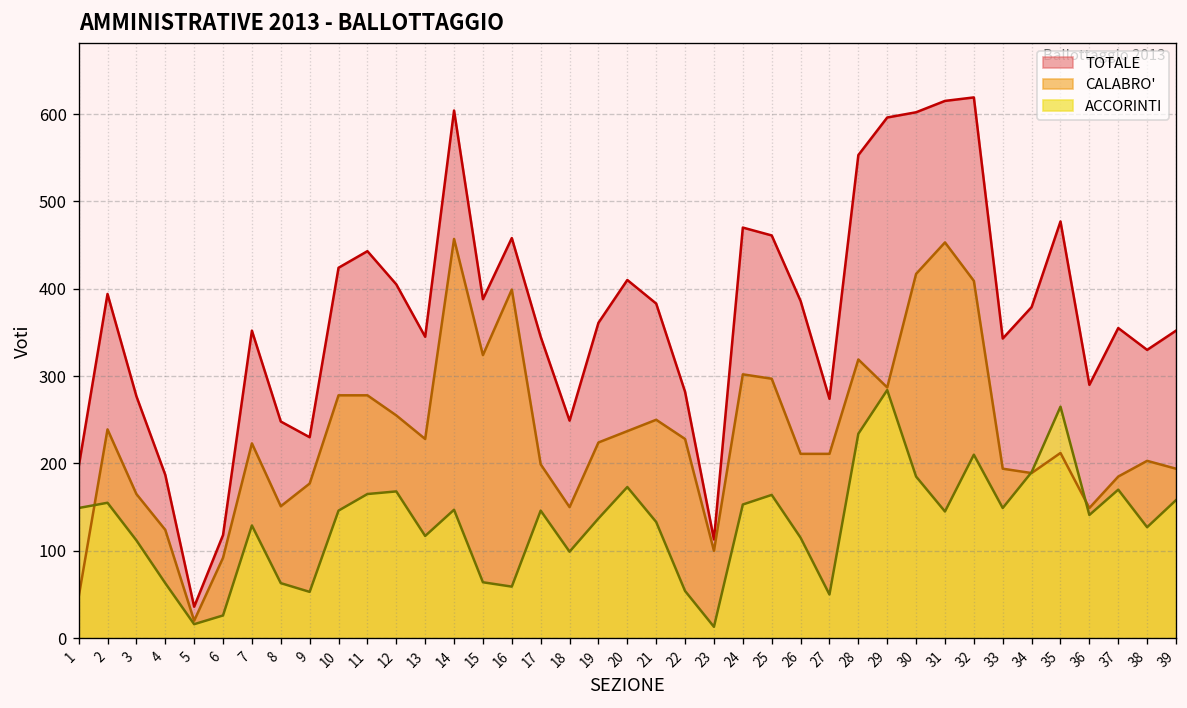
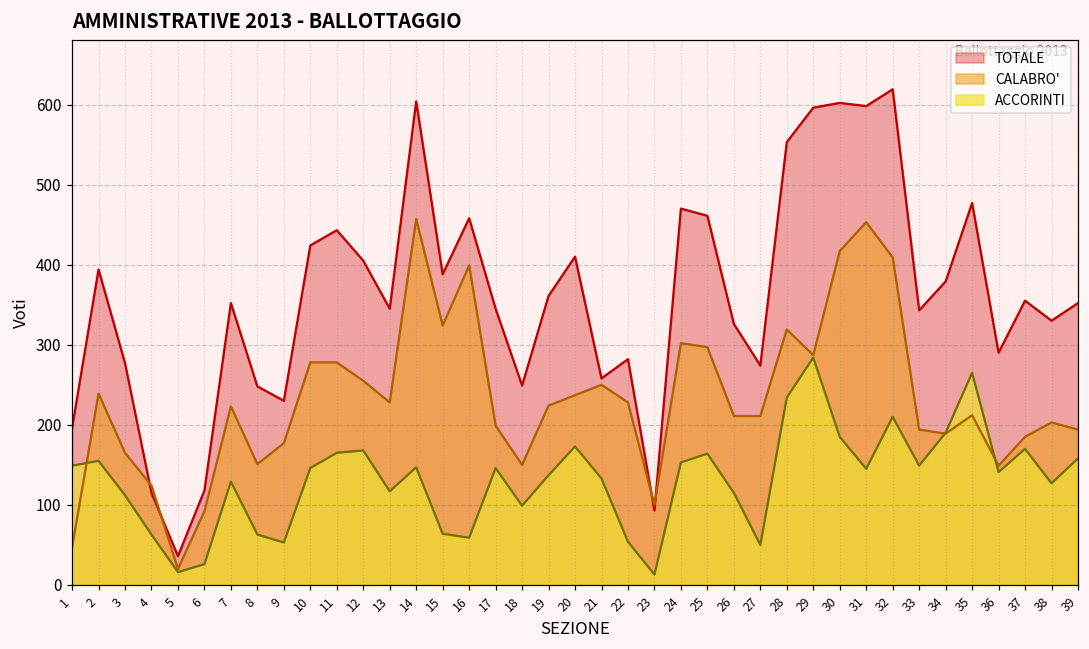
  {
    "TOTALE": {
      "1": 200,
      "2": 390,
      "3": 280,
-     "4": 190,
+     "4": 120,
      "5": 40,
      "6": 120,
      "7": 350,
      "8": 250,
      "9": 230,
      "10": 420,
      "11": 440,
      "12": 410,
      "13": 350,
      "14": 600,
      "15": 390,
      "16": 460,
      "17": 350,
      "18": 250,
      "19": 360,
      "20": 410,
-     "21": 380,
+     "21": 260,
      "22": 280,
-     "23": 110,
+     "23": 90,
      "24": 470,
      "25": 460,
-     "26": 390,
+     "26": 330,
      "27": 270,
      "28": 550,
      "29": 600,
      "30": 600,
-     "31": 620,
+     "31": 600,
      "32": 620,
      "33": 340,
      "34": 380,
      "35": 480,
      "36": 290,
      "37": 360,
      "38": 330,
      "39": 350
    }
  }
